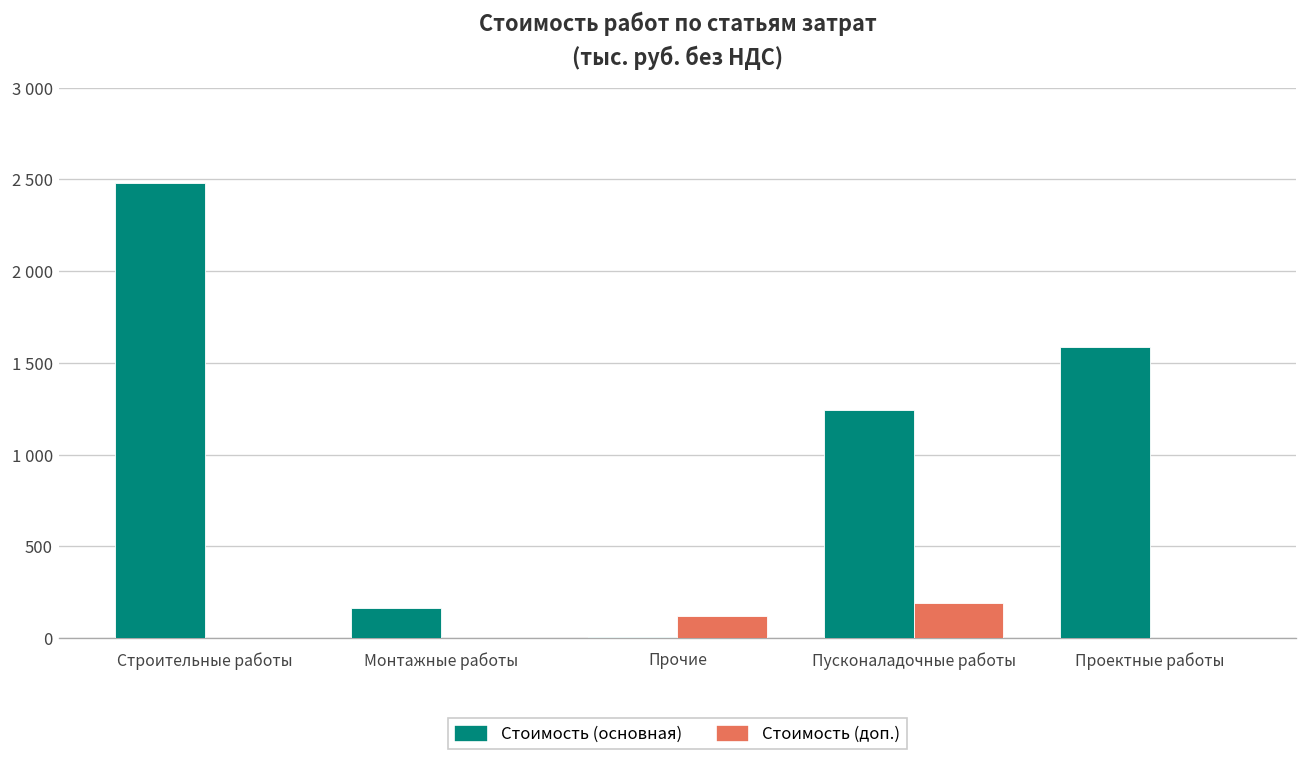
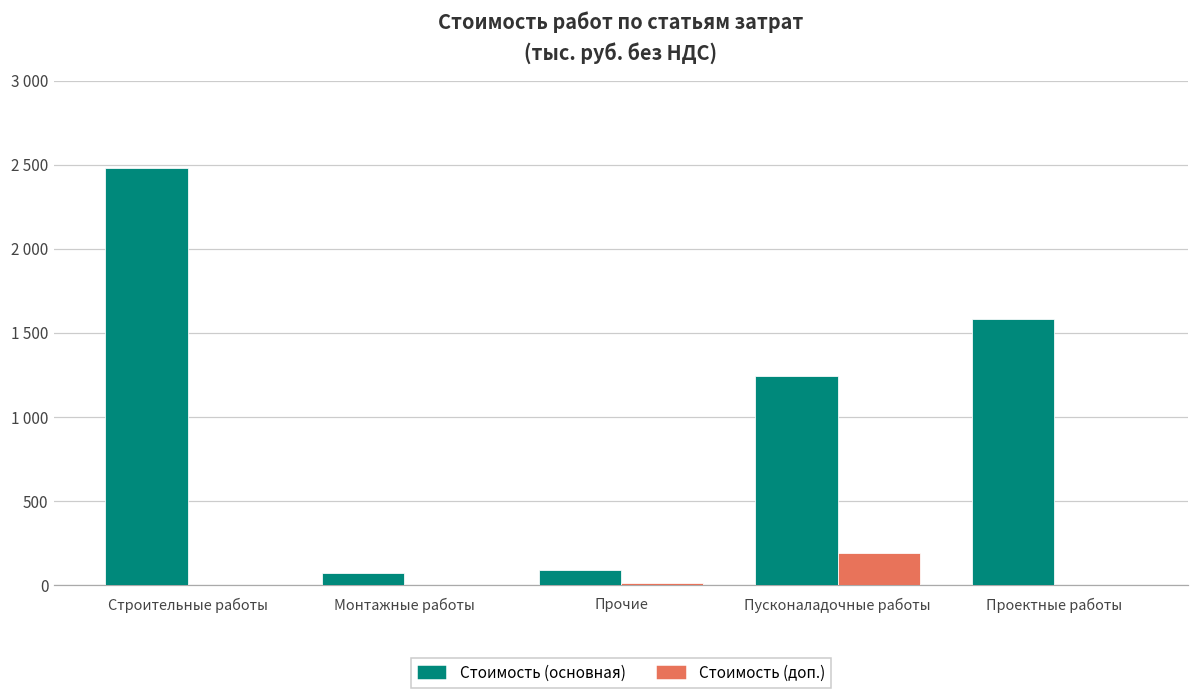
  {
    "Стоимость (основная)": {
      "Строительные работы": 2480,
-     "Монтажные работы": 160,
-     "Прочие": 0,
+     "Монтажные работы": 70,
+     "Прочие": 90,
      "Пусконаладочные работы": 1240,
      "Проектные работы": 1580
    },
    "Стоимость (доп.)": {
      "Строительные работы": 0,
      "Монтажные работы": 0,
-     "Прочие": 120,
+     "Прочие": 10,
      "Пусконаладочные работы": 190,
      "Проектные работы": 0
    }
  }
